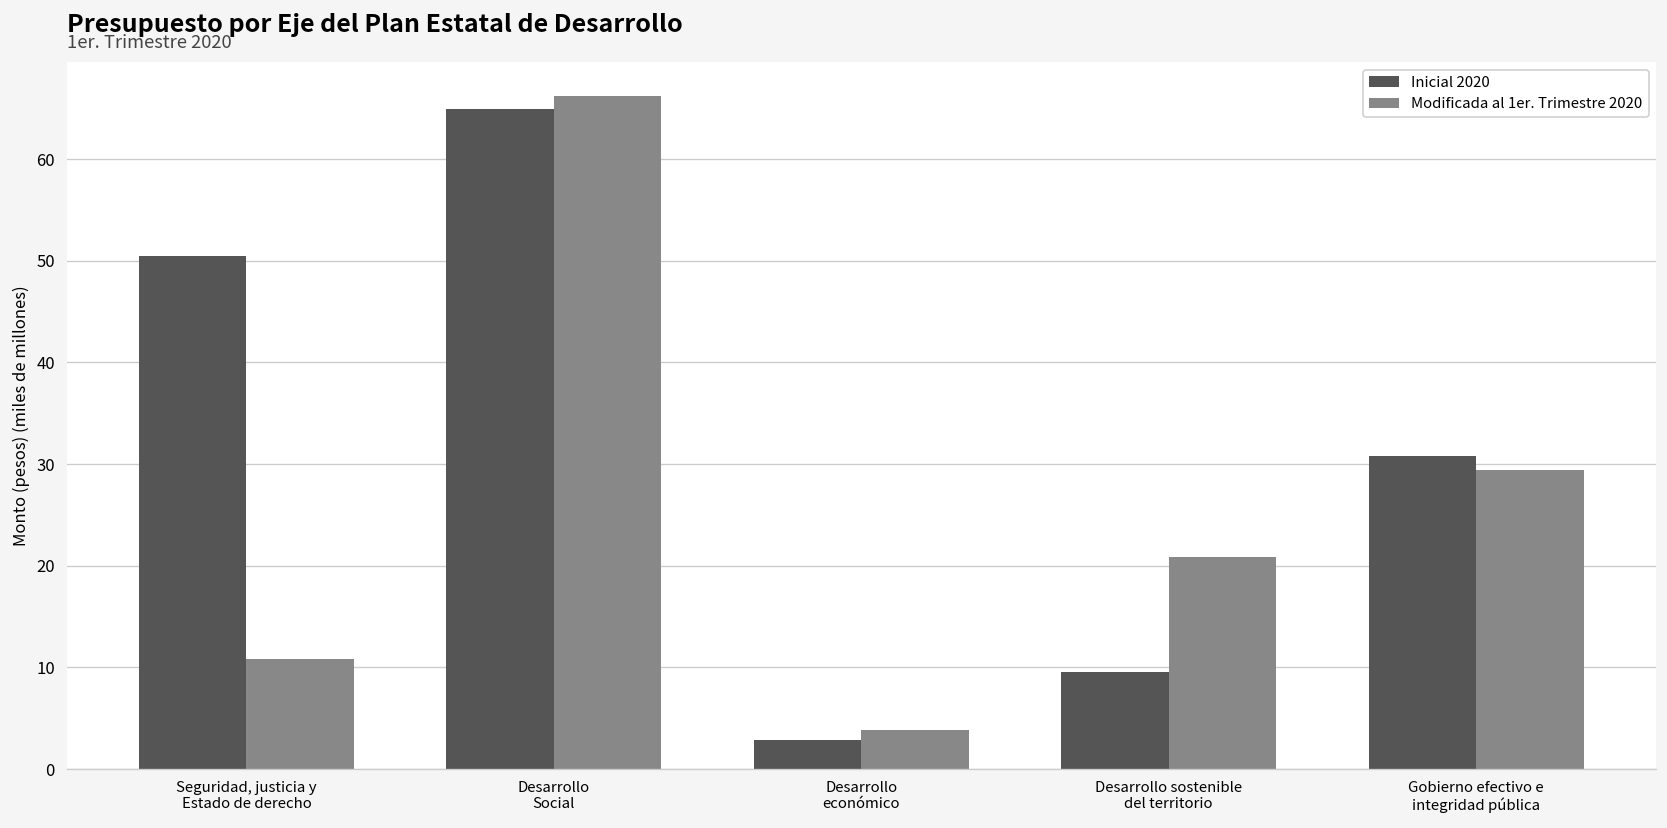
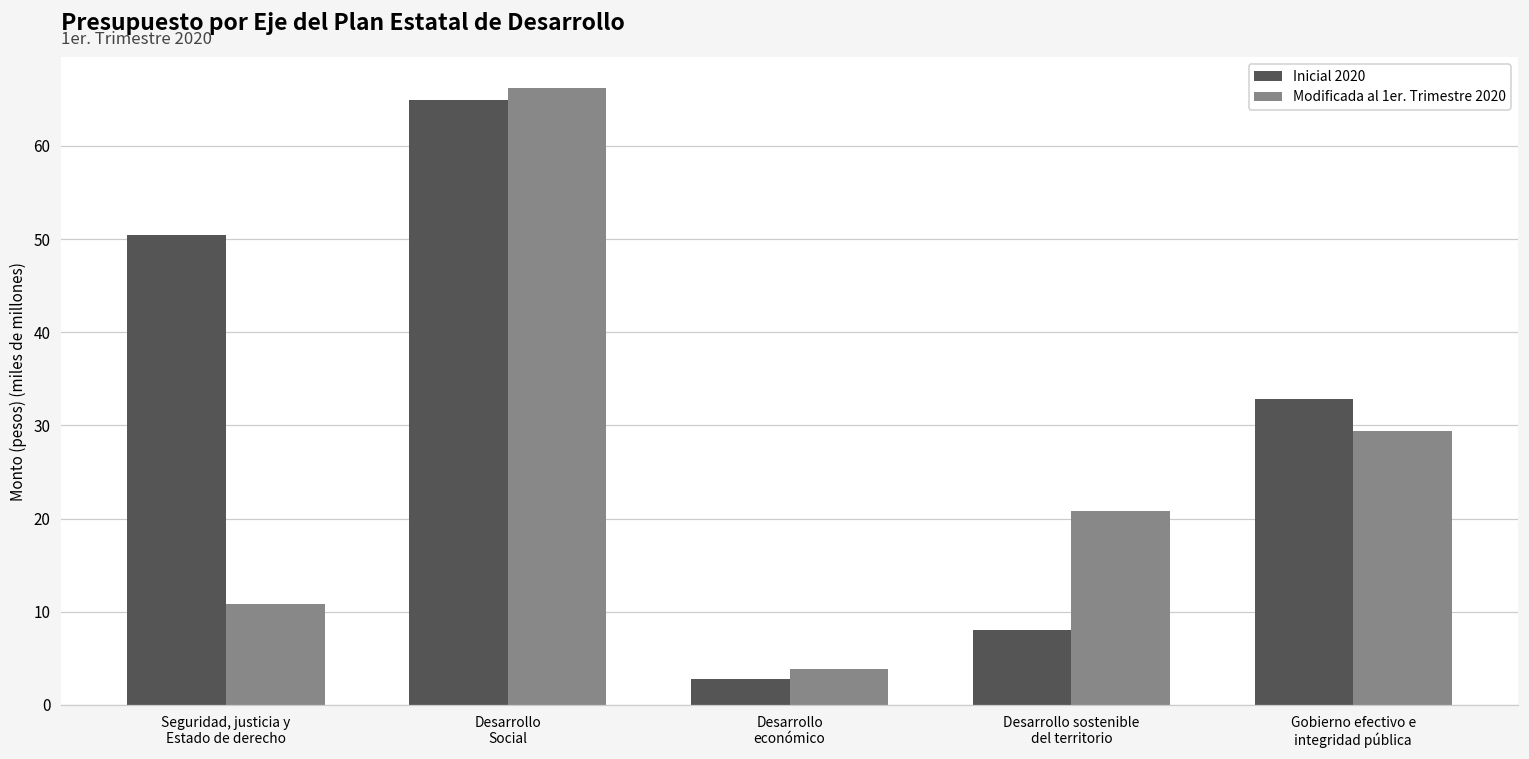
  {
    "Inicial 2020": {
      "Seguridad, justicia y Estado de derecho": 50,
      "Desarrollo Social": 65,
      "Desarrollo económico": 3,
-     "Desarrollo sostenible del territorio": 10,
-     "Gobierno efectivo e integridad pública": 31
+     "Desarrollo sostenible del territorio": 8,
+     "Gobierno efectivo e integridad pública": 33
    },
    "Modificada al 1er. Trimestre 2020": {
      "Seguridad, justicia y Estado de derecho": 11,
      "Desarrollo Social": 66,
      "Desarrollo económico": 4,
      "Desarrollo sostenible del territorio": 21,
      "Gobierno efectivo e integridad pública": 29
    }
  }
